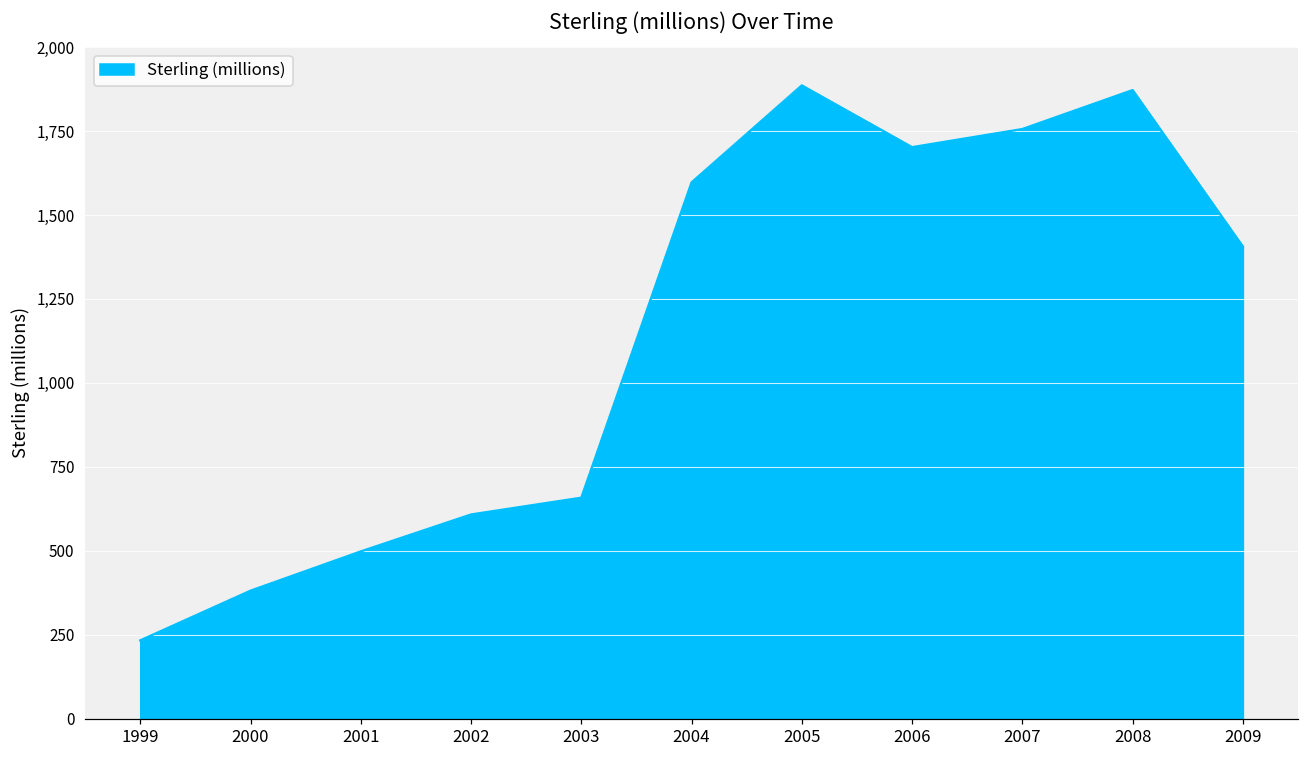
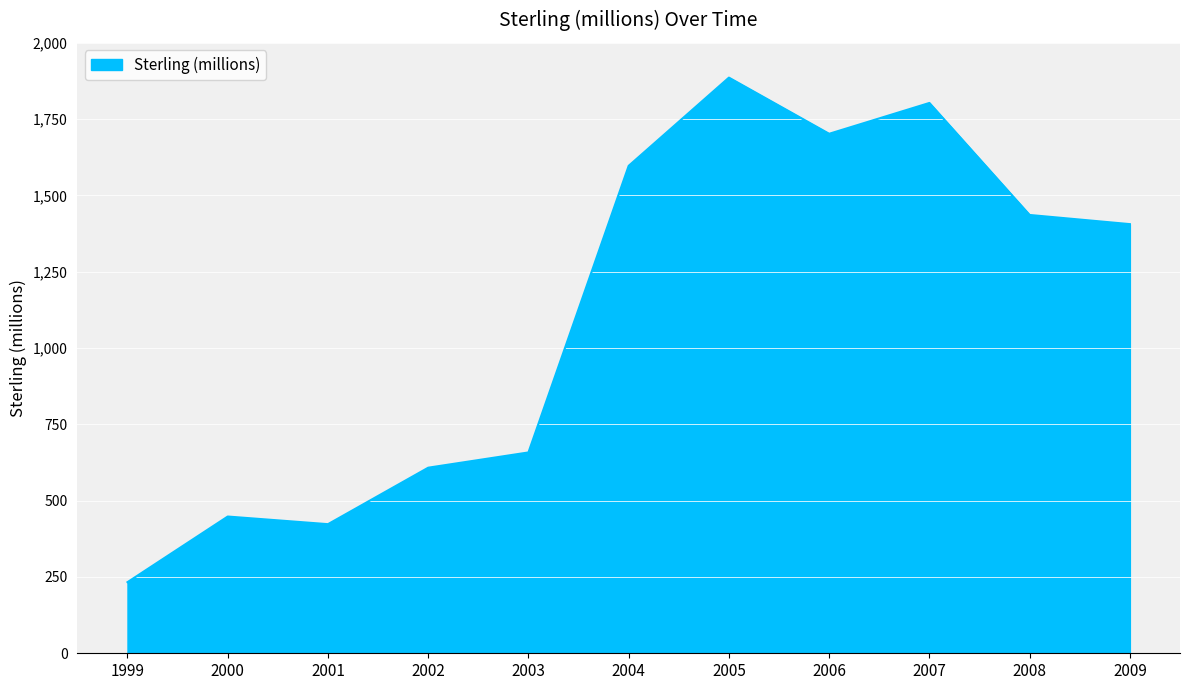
  {
    "1999": "230",
-   "2000": "380",
-   "2001": "500",
+   "2000": "450",
+   "2001": "420",
    "2002": "610",
    "2003": "660",
    "2004": "1,600",
    "2005": "1,890",
    "2006": "1,700",
-   "2007": "1,760",
-   "2008": "1,870",
+   "2007": "1,800",
+   "2008": "1,440",
    "2009": "1,410"
  }
